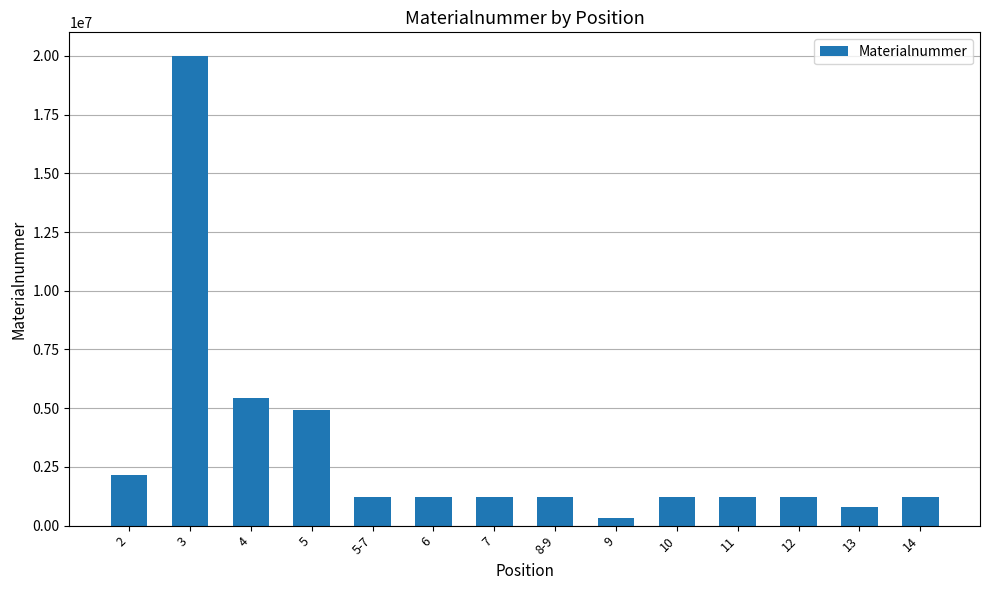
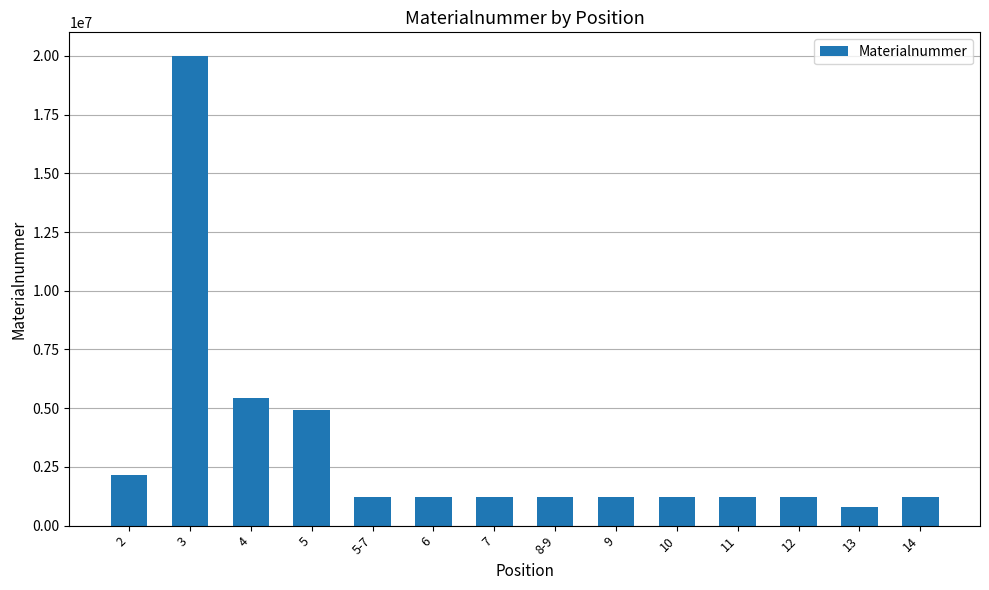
  {
    "2": 2100000,
    "3": 20000000,
    "4": 5500000,
    "5": 4900000,
    "5-7": 1200000,
    "6": 1200000,
    "7": 1200000,
    "8-9": 1200000,
-   "9": 300000,
+   "9": 1200000,
    "10": 1200000,
    "11": 1200000,
    "12": 1200000,
    "13": 800000,
    "14": 1200000
  }
